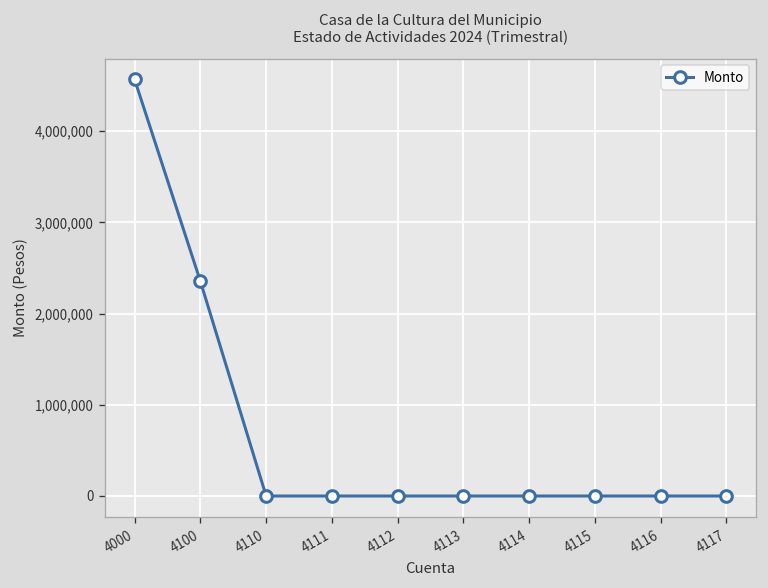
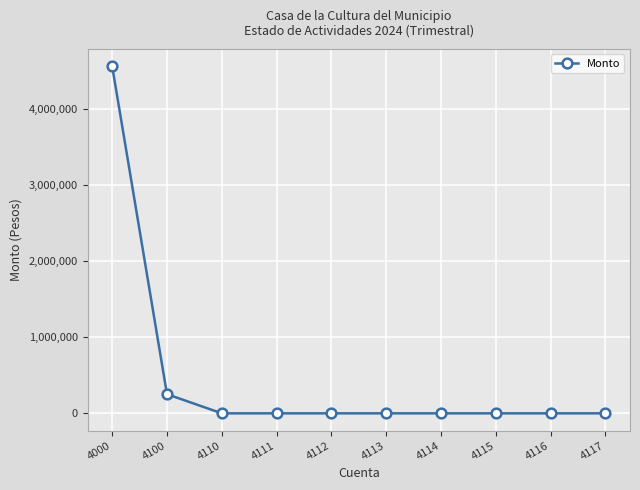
  {
    "4000": "4,600,000",
-   "4100": "2,400,000",
+   "4100": "300,000",
    "4110": "0",
    "4111": "0",
    "4112": "0",
    "4113": "0",
    "4114": "0",
    "4115": "0",
    "4116": "0",
    "4117": "0"
  }
